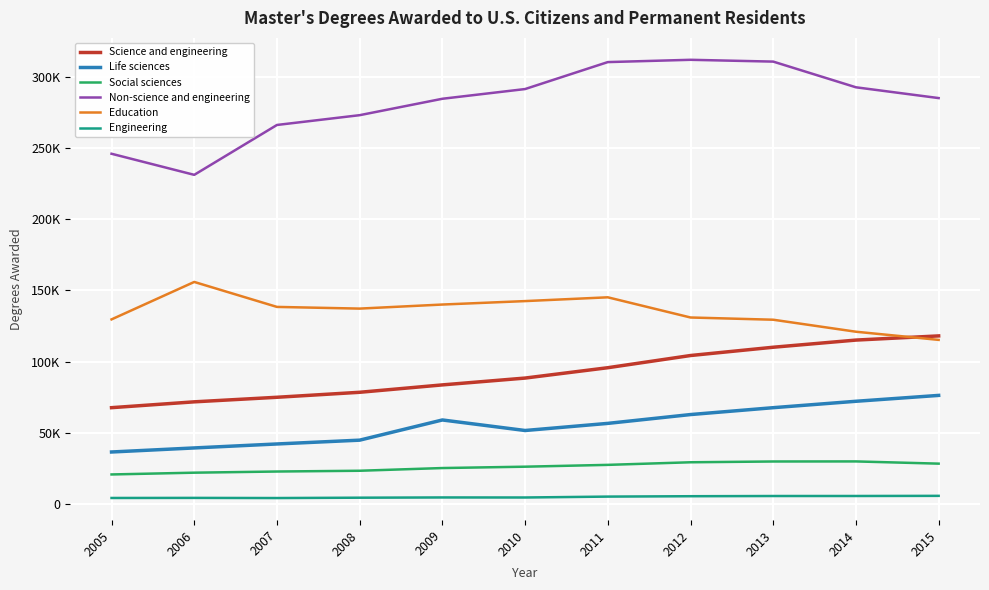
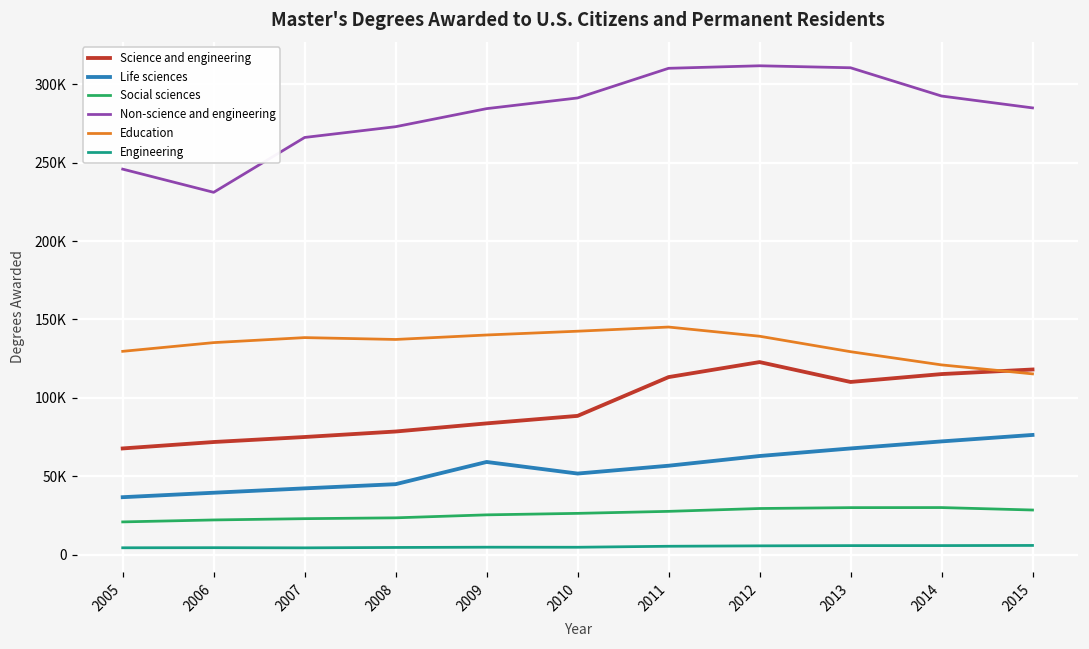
  {
    "Science and engineering": {
      "2005": 68000,
      "2006": 72000,
      "2007": 75000,
      "2008": 78000,
      "2009": 84000,
      "2010": 88000,
-     "2011": 96000,
-     "2012": 104000,
+     "2011": 113000,
+     "2012": 123000,
      "2013": 110000,
      "2014": 115000,
      "2015": 118000
    },
    "Life sciences": {
      "2005": 37000,
      "2006": 39000,
      "2007": 42000,
      "2008": 45000,
      "2009": 59000,
      "2010": 52000,
      "2011": 57000,
      "2012": 63000,
      "2013": 68000,
      "2014": 72000,
      "2015": 76000
    },
    "Non-science and engineering": {
      "2005": 246000,
      "2006": 231000,
      "2007": 266000,
      "2008": 273000,
      "2009": 285000,
      "2010": 291000,
      "2011": 310000,
      "2012": 312000,
      "2013": 311000,
      "2014": 293000,
      "2015": 285000
    },
    "Education": {
      "2005": 130000,
-     "2006": 156000,
+     "2006": 135000,
      "2007": 138000,
      "2008": 137000,
      "2009": 140000,
      "2010": 143000,
      "2011": 145000,
-     "2012": 131000,
+     "2012": 139000,
      "2013": 129000,
      "2014": 121000,
      "2015": 115000
    }
  }
